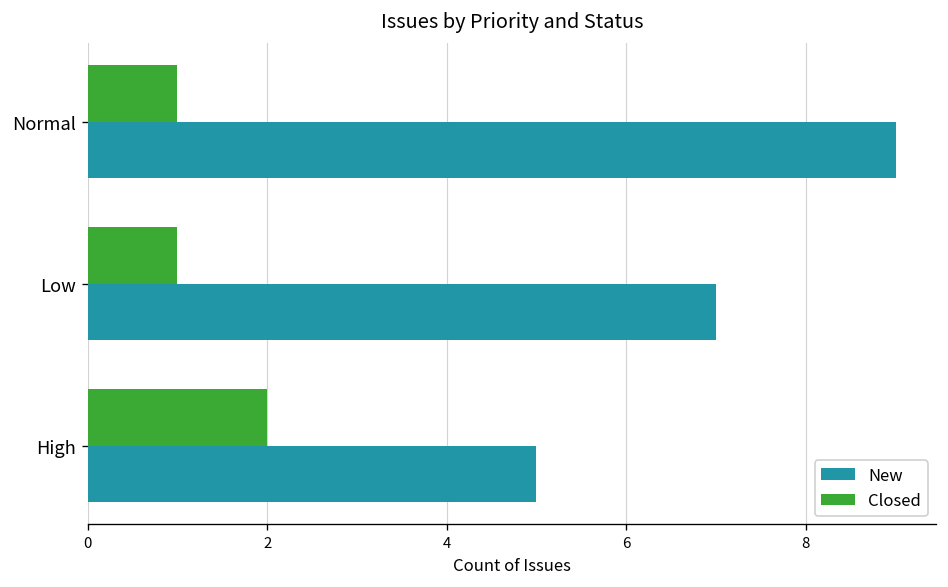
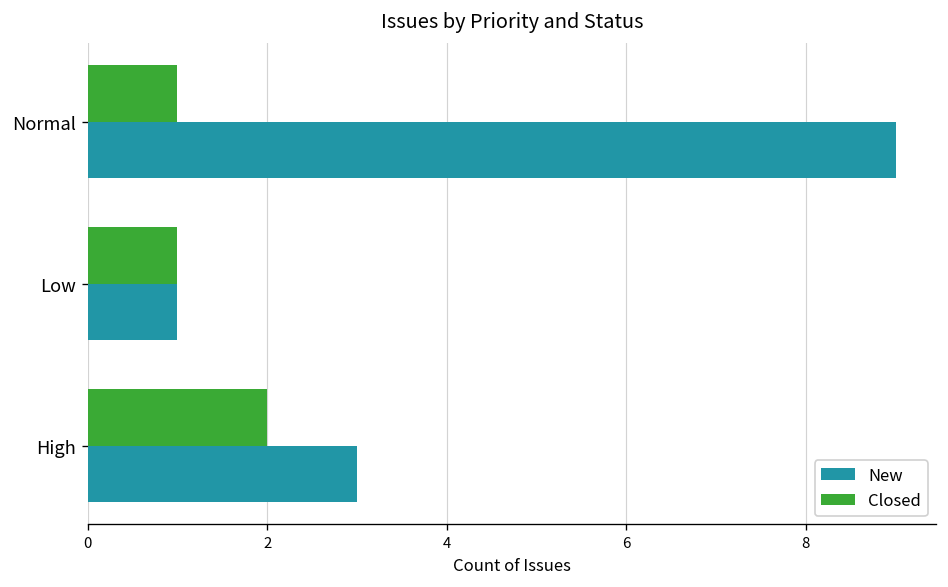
  {
    "New": {
      "Normal": 9,
-     "Low": 7,
-     "High": 5
+     "Low": 1,
+     "High": 3
    },
    "Closed": {
      "Normal": 1,
      "Low": 1,
      "High": 2
    }
  }
